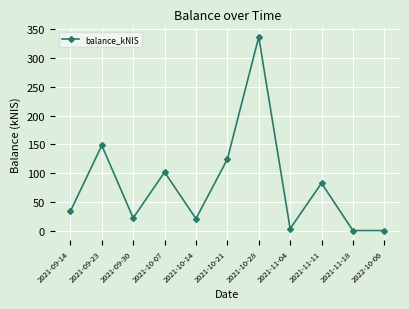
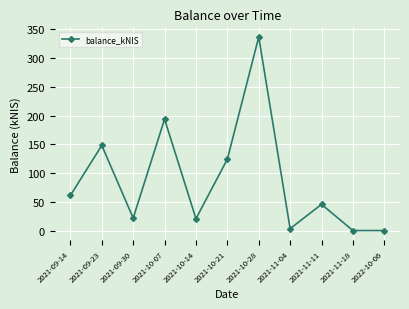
  {
-   "2021-09-14": 30,
+   "2021-09-14": 60,
    "2021-09-23": 150,
    "2021-09-30": 20,
-   "2021-10-07": 100,
+   "2021-10-07": 190,
    "2021-10-14": 20,
    "2021-10-21": 120,
    "2021-10-28": 340,
    "2021-11-04": 0,
-   "2021-11-11": 80,
+   "2021-11-11": 50,
    "2021-11-18": 0,
    "2022-10-06": 0
  }
